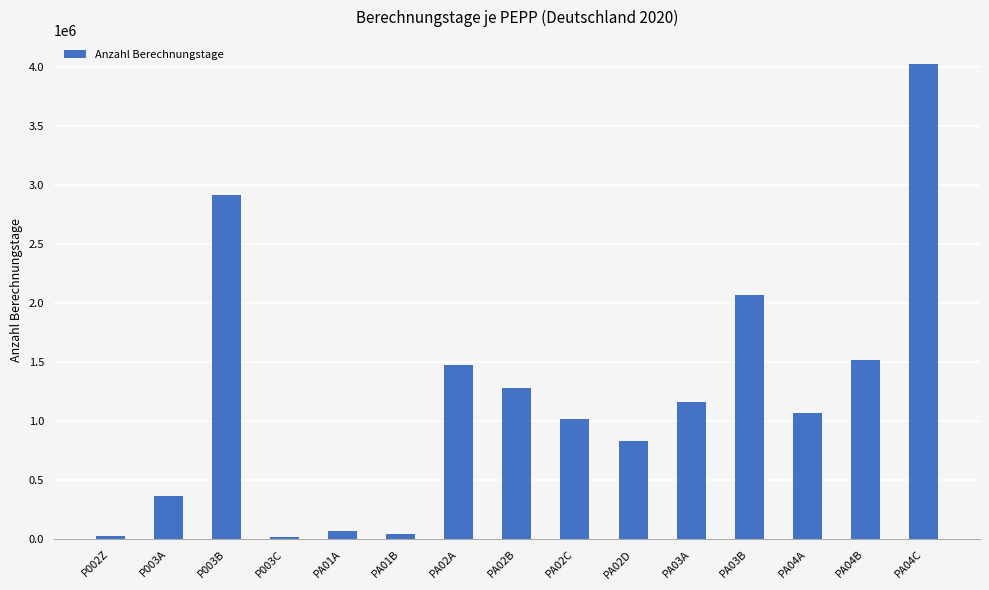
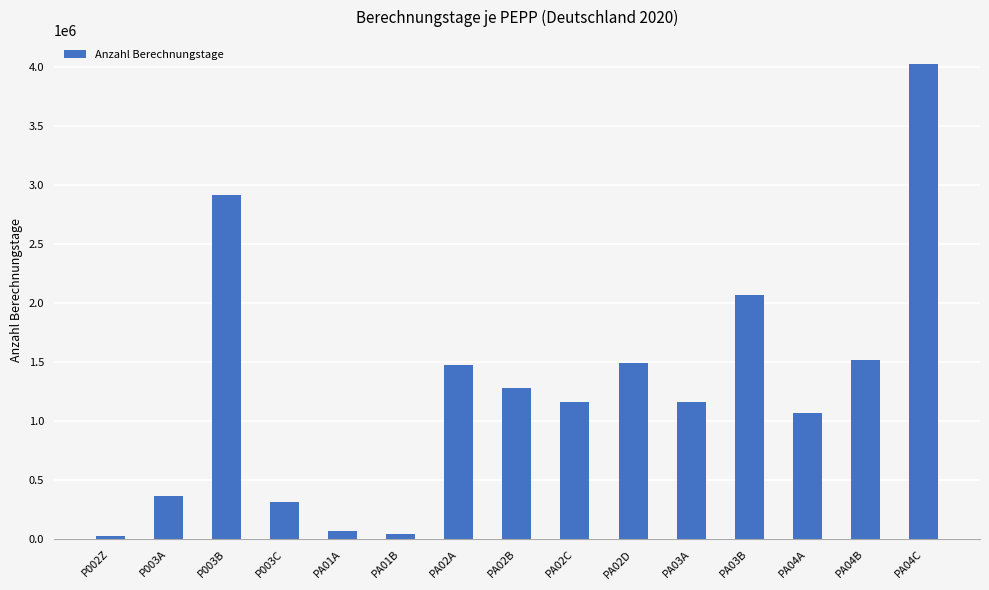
  {
    "P002Z": 30000,
    "P003A": 370000,
    "P003B": 2920000,
-   "P003C": 20000,
+   "P003C": 320000,
    "PA01A": 70000,
    "PA01B": 50000,
    "PA02A": 1470000,
    "PA02B": 1280000,
-   "PA02C": 1020000,
-   "PA02D": 830000,
+   "PA02C": 1160000,
+   "PA02D": 1500000,
    "PA03A": 1160000,
    "PA03B": 2070000,
    "PA04A": 1070000,
    "PA04B": 1510000,
    "PA04C": 4030000
  }
